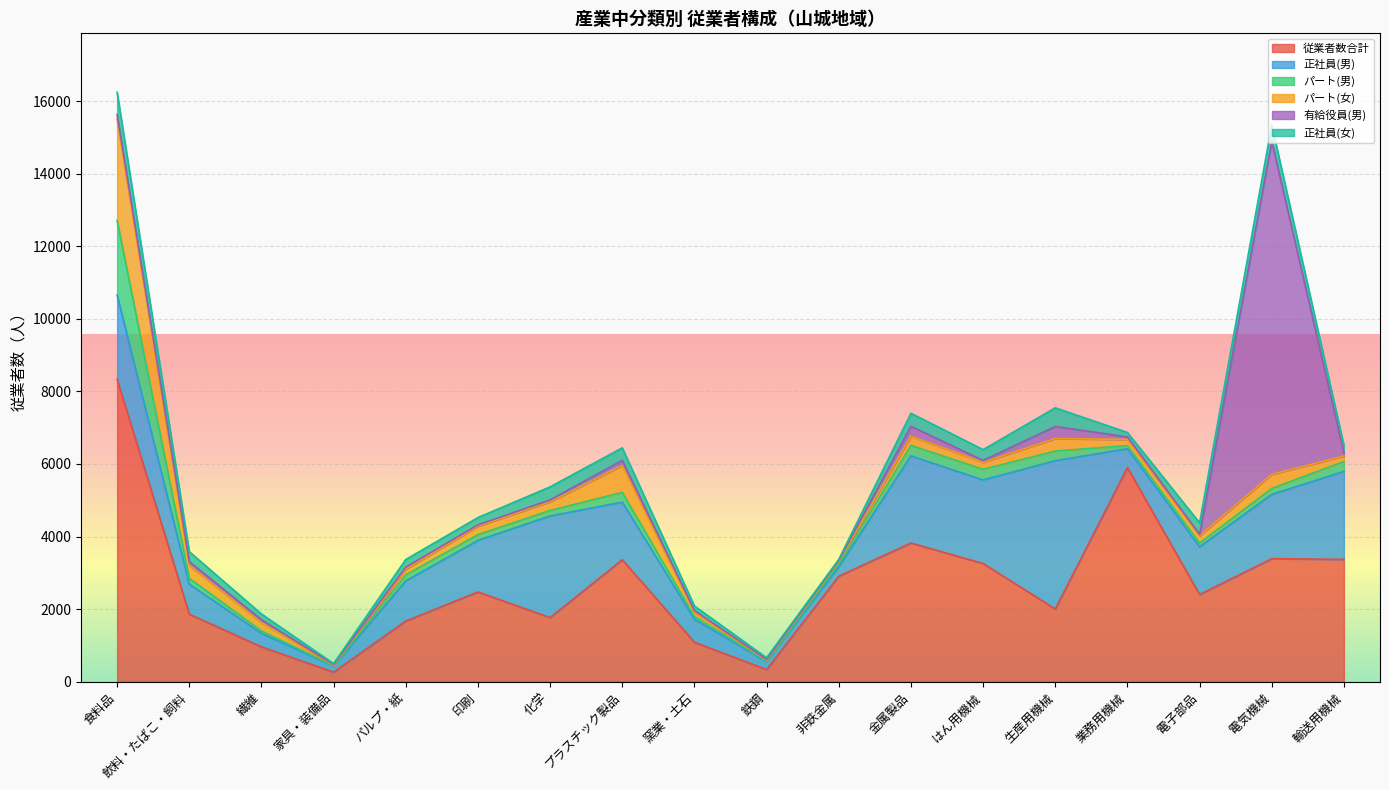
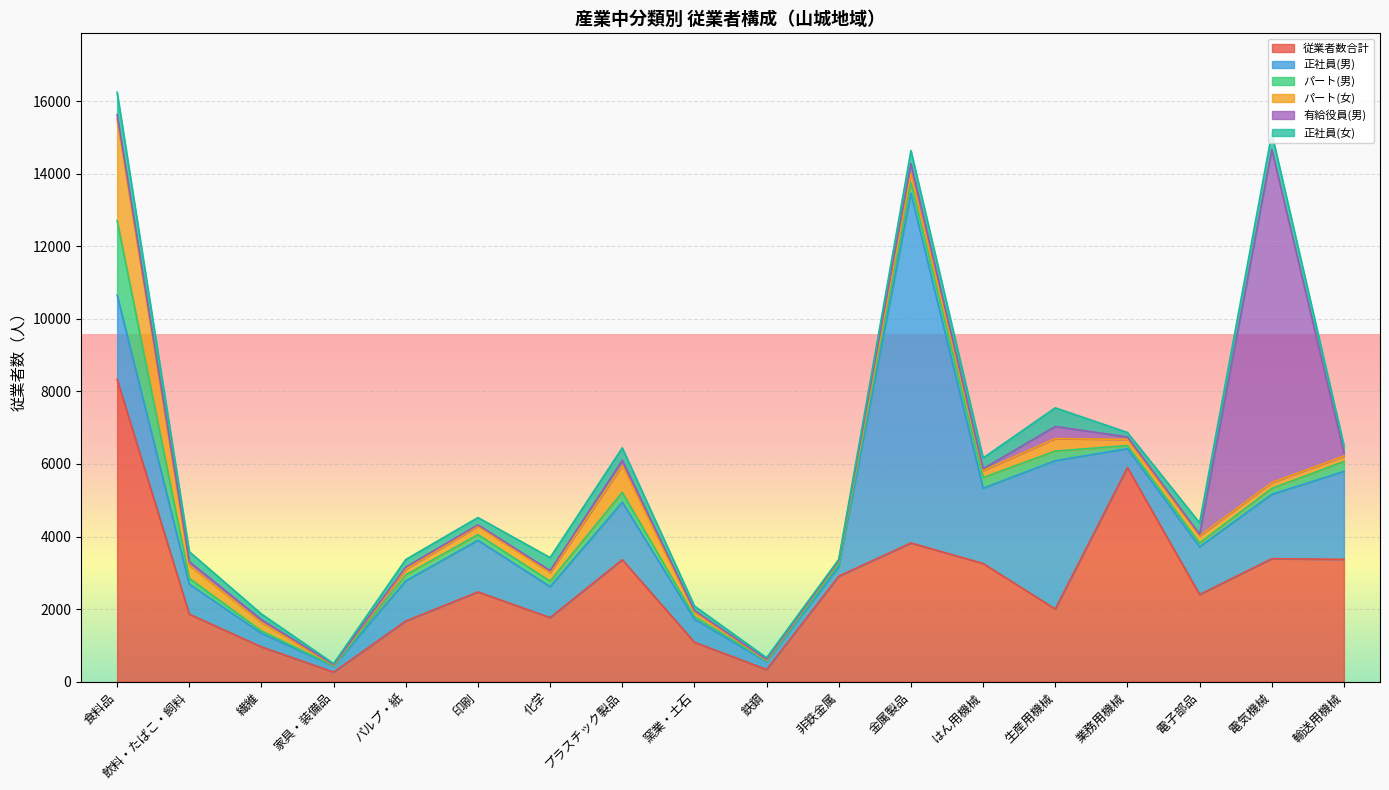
  {
    "従業者数合計": {
      "食料品": 8300,
      "飲料・たばこ・飼料": 1900,
      "繊維": 1000,
      "家具・装備品": 300,
      "パルプ・紙": 1700,
      "印刷": 2500,
      "化学": 1800,
      "プラスチック製品": 3400,
      "窯業・土石": 1100,
      "鉄鋼": 300,
      "非鉄金属": 2900,
      "金属製品": 3800,
      "はん用機械": 3300,
      "生産用機械": 2000,
      "業務用機械": 5900,
      "電子部品": 2400,
      "電気機械": 3400,
      "輸送用機械": 3400
    },
    "正社員(男)": {
      "食料品": 2300,
      "飲料・たばこ・飼料": 800,
      "パルプ・紙": 1100,
      "印刷": 1400,
-     "化学": 2800,
+     "化学": 900,
      "プラスチック製品": 1600,
      "窯業・土石": 600,
      "非鉄金属": 300,
-     "金属製品": 2400,
-     "はん用機械": 2300,
+     "金属製品": 9600,
+     "はん用機械": 2100,
      "生産用機械": 4100,
      "業務用機械": 500,
      "電子部品": 1300,
      "電気機械": 1800,
      "輸送用機械": 2400
    },
    "パート(女)": {
      "食料品": 2800,
      "飲料・たばこ・飼料": 400,
      "繊維": 200,
      "プラスチック製品": 700,
      "金属製品": 300,
      "生産用機械": 300,
      "業務用機械": 200,
-     "電気機械": 400,
+     "電気機械": 200,
      "輸送用機械": 200
    },
    "有給役員(男)": {
      "食料品": 100,
      "飲料・たばこ・飼料": 100,
      "繊維": 100,
      "プラスチック製品": 100,
      "金属製品": 300,
      "生産用機械": 300,
      "業務用機械": 100,
      "輸送用機械": 100
    }
  }
